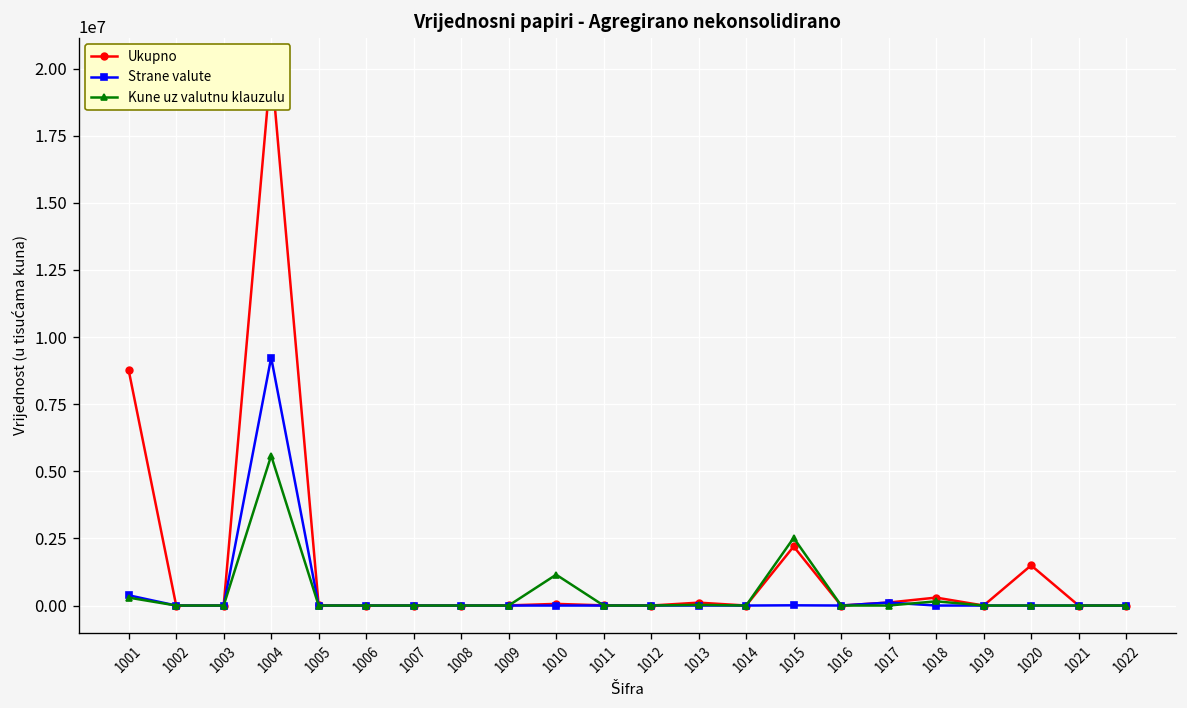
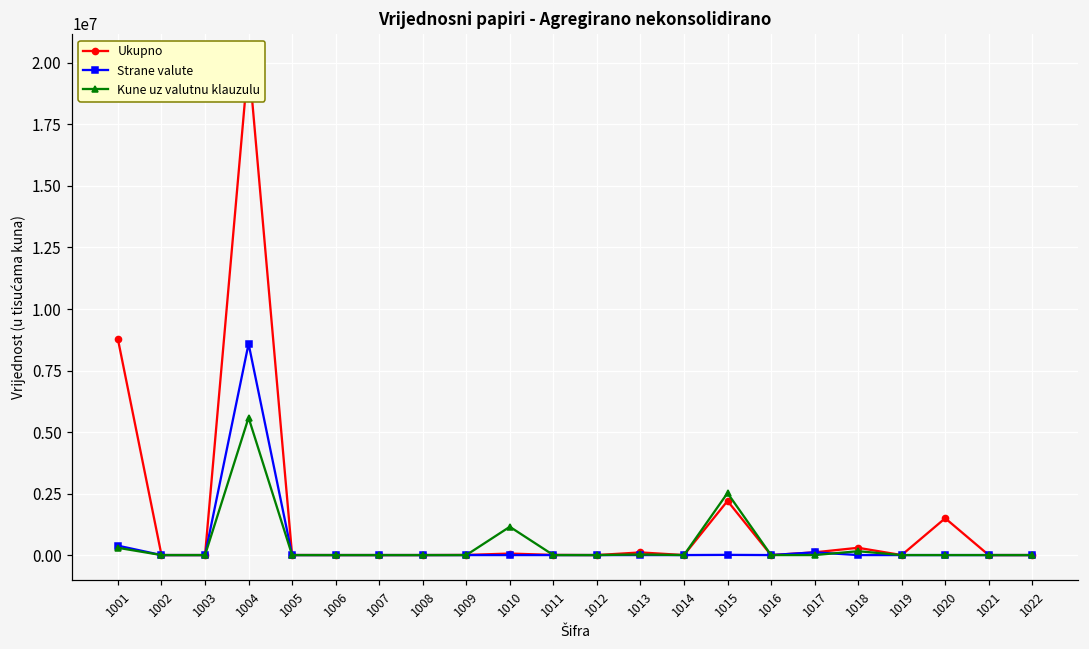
  {
    "Ukupno": {
      "1001": 8800000,
      "1015": 2200000,
      "1018": 300000,
      "1020": 1500000
    },
    "Strane valute": {
-     "1004": 9200000,
+     "1004": 8600000,
      "1015": 0,
      "1018": 0
    },
    "Kune uz valutnu klauzulu": {
      "1004": 5600000,
      "1010": 1100000,
      "1015": 2500000,
      "1018": 200000
    }
  }
